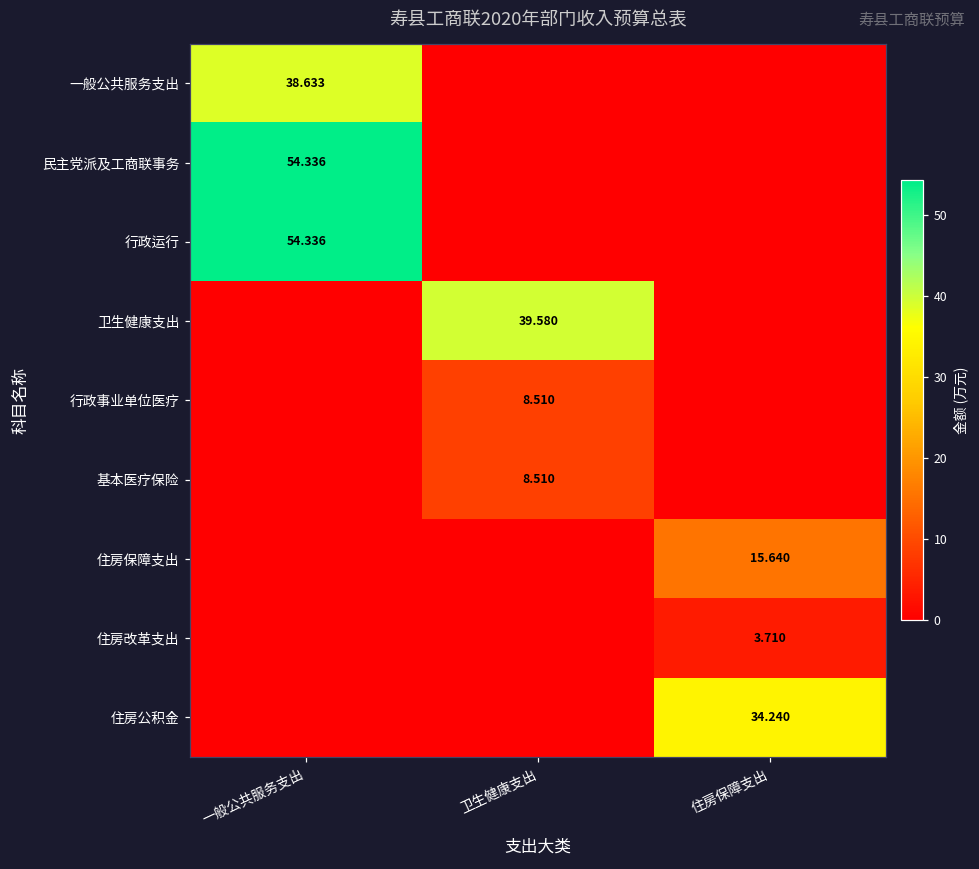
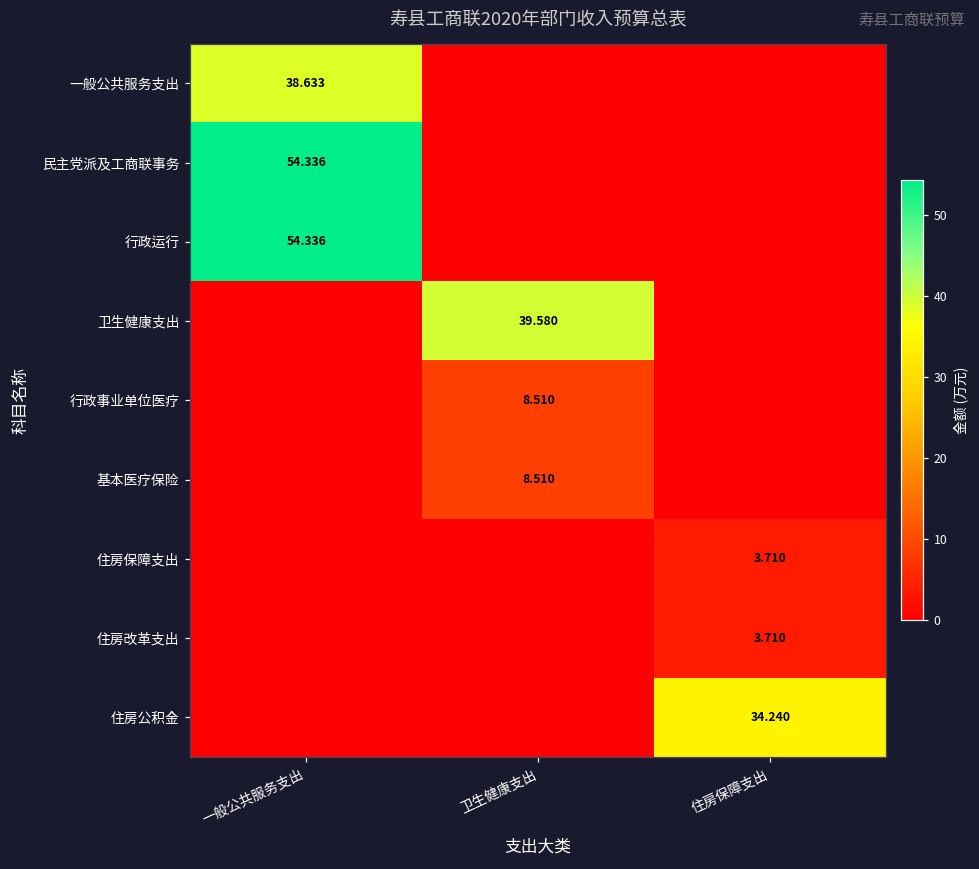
  {
    "一般公共服务支出": {
      "一般公共服务支出": 38.633
    },
    "民主党派及工商联事务": {
      "一般公共服务支出": 54.336
    },
    "行政运行": {
      "一般公共服务支出": 54.336
    },
    "卫生健康支出": {
      "卫生健康支出": 39.580
    },
    "行政事业单位医疗": {
      "卫生健康支出": 8.510
    },
    "基本医疗保险": {
      "卫生健康支出": 8.510
    },
    "住房保障支出": {
-     "住房保障支出": 15.640
+     "住房保障支出": 3.710
    },
    "住房改革支出": {
      "住房保障支出": 3.710
    },
    "住房公积金": {
      "住房保障支出": 34.240
    }
  }
